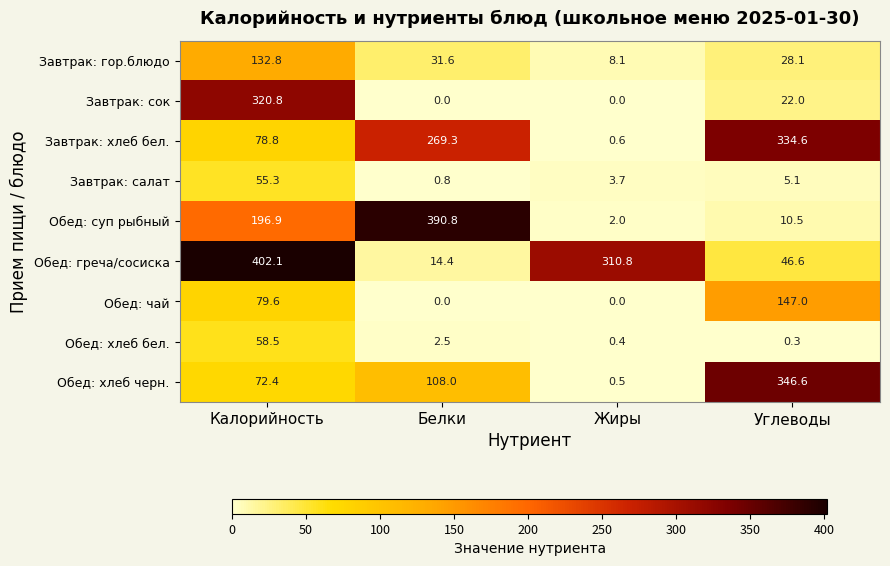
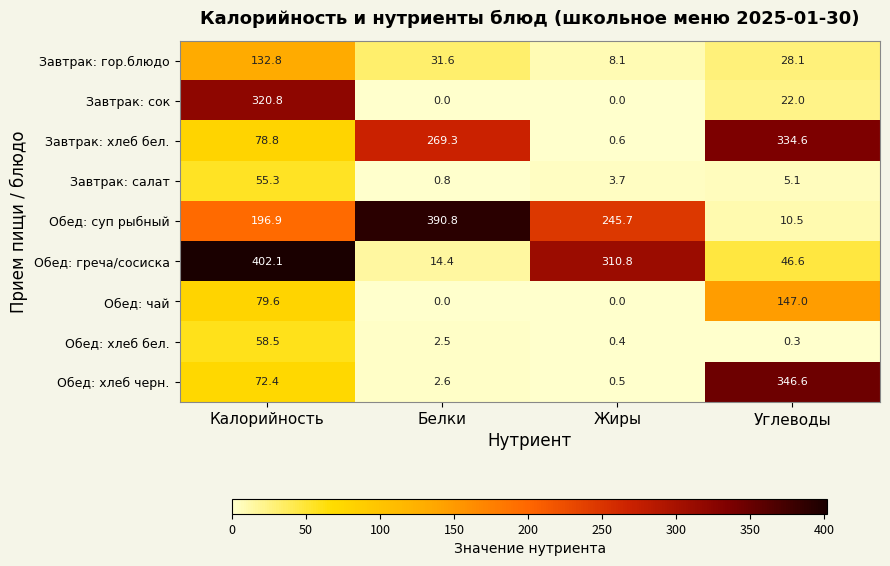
  {
    "Завтрак: гор.блюдо": {
      "Калорийность": 132.8,
      "Белки": 31.6,
      "Жиры": 8.1,
      "Углеводы": 28.1
    },
    "Завтрак: сок": {
      "Калорийность": 320.8,
      "Белки": 0.0,
      "Жиры": 0.0,
      "Углеводы": 22.0
    },
    "Завтрак: хлеб бел.": {
      "Калорийность": 78.8,
      "Белки": 269.3,
      "Жиры": 0.6,
      "Углеводы": 334.6
    },
    "Завтрак: салат": {
      "Калорийность": 55.3,
      "Белки": 0.8,
      "Жиры": 3.7,
      "Углеводы": 5.1
    },
    "Обед: суп рыбный": {
      "Калорийность": 196.9,
      "Белки": 390.8,
-     "Жиры": 2.0,
+     "Жиры": 245.7,
      "Углеводы": 10.5
    },
    "Обед: греча/сосиска": {
      "Калорийность": 402.1,
      "Белки": 14.4,
      "Жиры": 310.8,
      "Углеводы": 46.6
    },
    "Обед: чай": {
      "Калорийность": 79.6,
      "Белки": 0.0,
      "Жиры": 0.0,
      "Углеводы": 147.0
    },
    "Обед: хлеб бел.": {
      "Калорийность": 58.5,
      "Белки": 2.5,
      "Жиры": 0.4,
      "Углеводы": 0.3
    },
    "Обед: хлеб черн.": {
      "Калорийность": 72.4,
-     "Белки": 108.0,
+     "Белки": 2.6,
      "Жиры": 0.5,
      "Углеводы": 346.6
    }
  }
